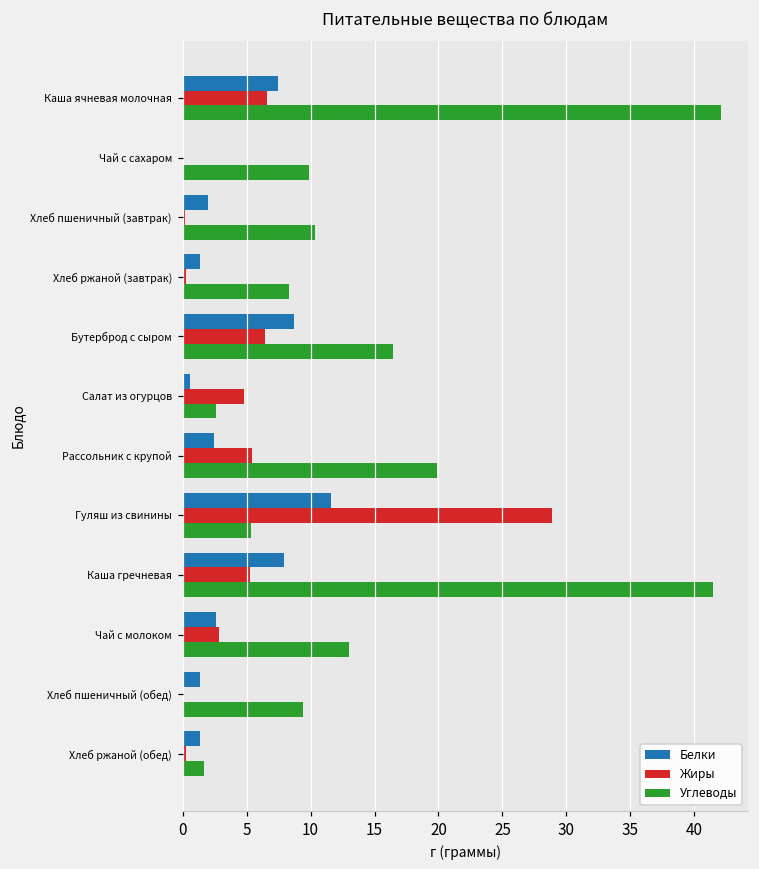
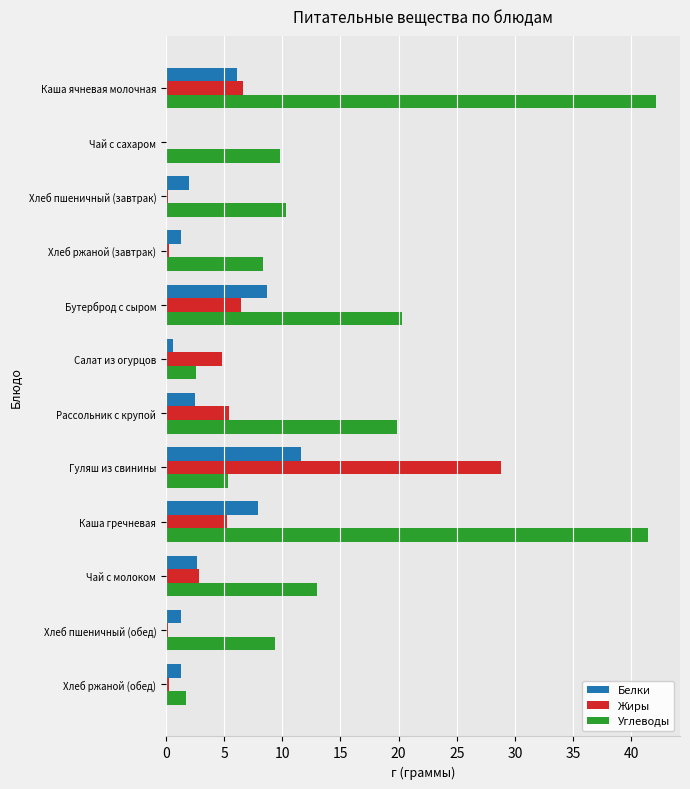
  {
    "Белки": {
-     "Каша ячневая молочная": 7.5,
+     "Каша ячневая молочная": 6.1,
      "Хлеб пшеничный (завтрак)": 2.0,
      "Хлеб ржаной (завтрак)": 1.3,
      "Бутерброд с сыром": 8.7,
      "Салат из огурцов": 0.6,
      "Рассольник с крупой": 2.5,
      "Гуляш из свинины": 11.6,
      "Каша гречневая": 7.9,
      "Чай с молоком": 2.6,
      "Хлеб пшеничный (обед)": 1.3,
      "Хлеб ржаной (обед)": 1.3
    },
    "Жиры": {
      "Каша ячневая молочная": 6.6,
      "Хлеб ржаной (завтрак)": 0.2,
      "Бутерброд с сыром": 6.4,
      "Салат из огурцов": 4.8,
      "Рассольник с крупой": 5.4,
      "Гуляш из свинины": 28.8,
      "Каша гречневая": 5.3,
      "Чай с молоком": 2.8,
      "Хлеб ржаной (обед)": 0.2
    },
    "Углеводы": {
      "Каша ячневая молочная": 42.1,
      "Чай с сахаром": 9.8,
      "Хлеб пшеничный (завтрак)": 10.3,
      "Хлеб ржаной (завтрак)": 8.3,
-     "Бутерброд с сыром": 16.4,
+     "Бутерброд с сыром": 20.3,
      "Салат из огурцов": 2.6,
      "Рассольник с крупой": 19.9,
      "Гуляш из свинины": 5.4,
      "Каша гречневая": 41.4,
      "Чай с молоком": 13.0,
      "Хлеб пшеничный (обед)": 9.4,
      "Хлеб ржаной (обед)": 1.7
    }
  }
